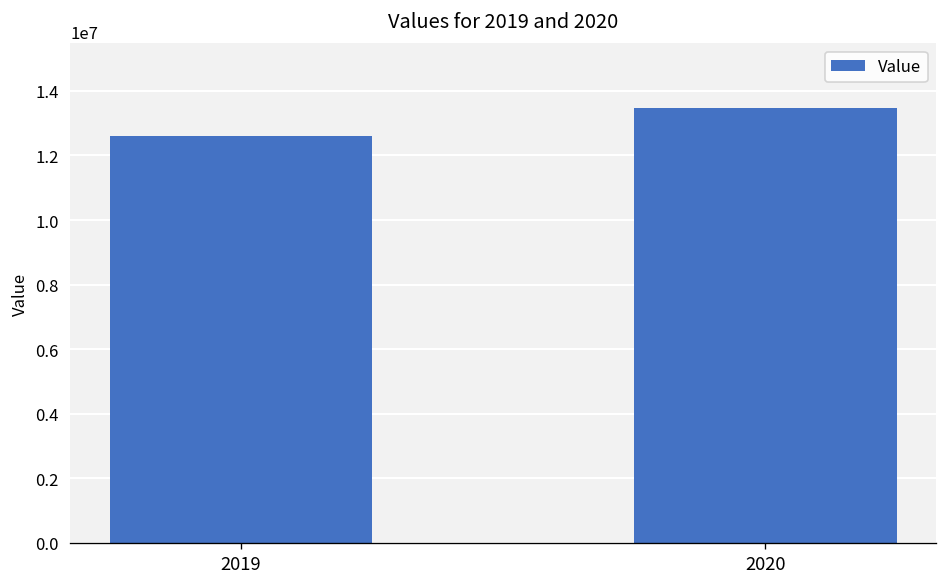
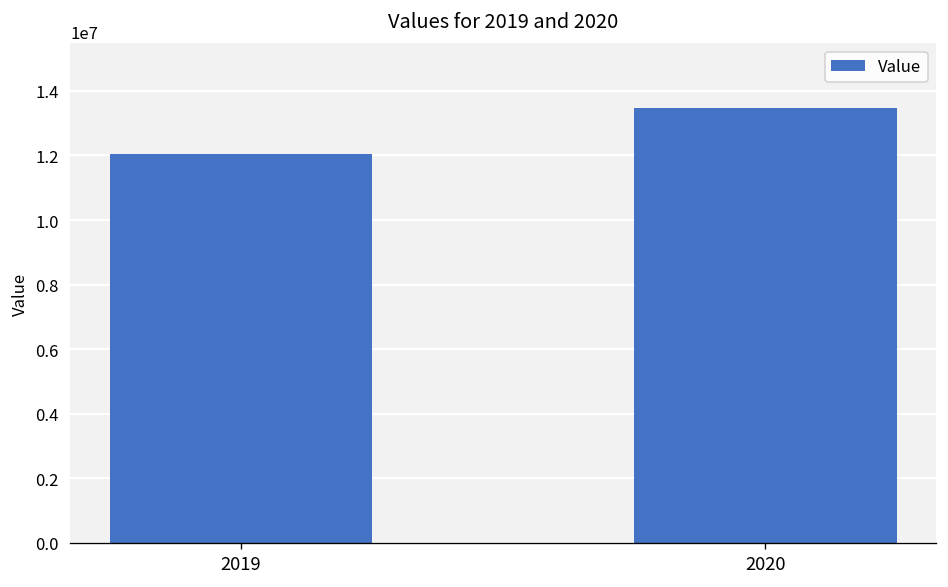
  {
-   "2019": 12600000,
+   "2019": 12000000,
    "2020": 13500000
  }
